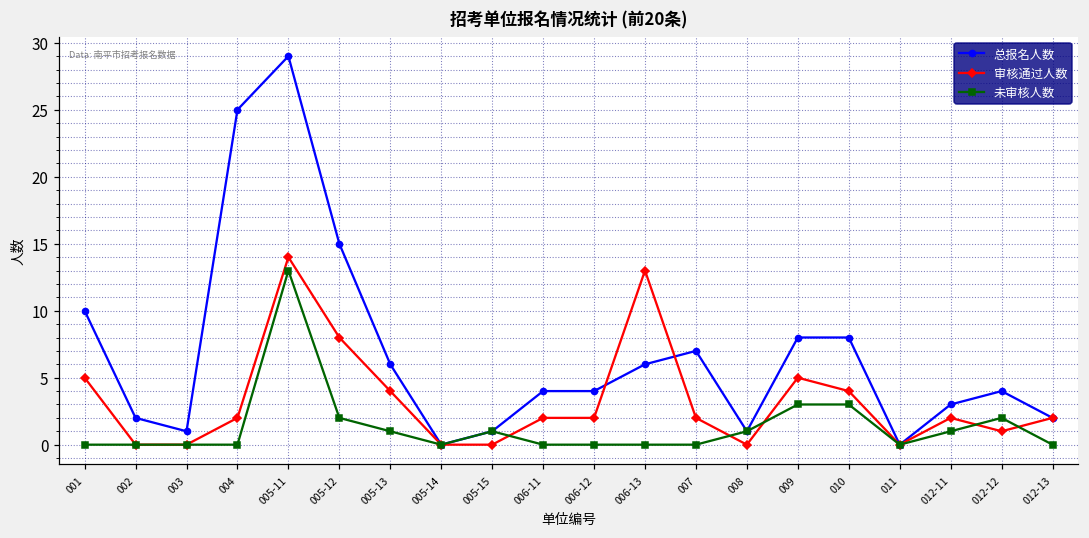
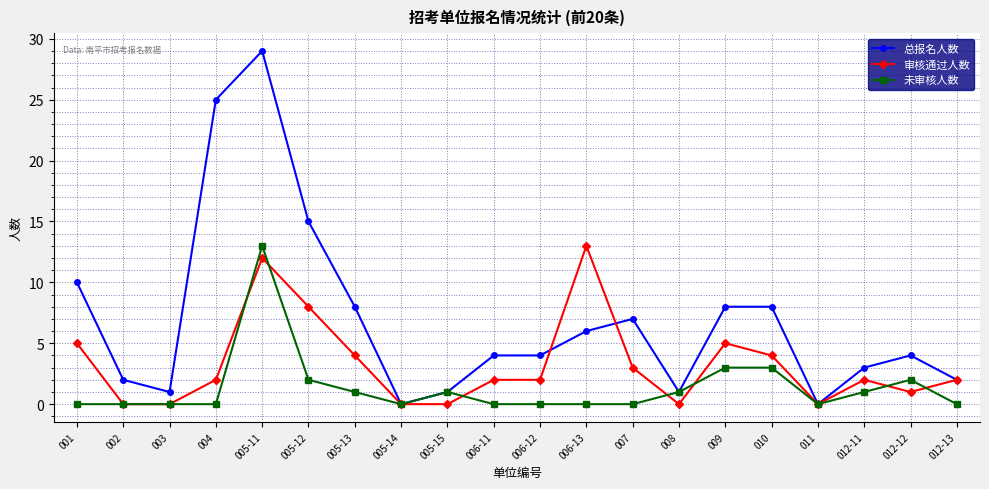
  {
    "总报名人数": {
      "001": 10,
      "002": 2,
      "003": 1,
      "004": 25,
      "005-11": 29,
      "005-12": 15,
-     "005-13": 6,
+     "005-13": 8,
      "006-11": 4,
      "006-12": 4,
      "006-13": 6,
      "007": 7,
      "009": 8,
      "010": 8,
      "012-11": 3,
      "012-12": 4
    },
    "审核通过人数": {
      "001": 5,
      "004": 2,
-     "005-11": 14,
+     "005-11": 12,
      "005-12": 8,
      "005-13": 4,
      "005-15": 0,
      "006-11": 2,
      "006-12": 2,
      "006-13": 13,
-     "007": 2,
+     "007": 3,
      "008": 0,
      "009": 5,
      "010": 4,
      "012-11": 2,
      "012-12": 1
    },
    "未审核人数": {
      "001": 0,
      "004": 0,
      "005-11": 13,
      "005-12": 2,
      "005-13": 1,
      "006-11": 0,
      "006-12": 0,
      "006-13": 0,
      "007": 0,
      "009": 3,
      "010": 3,
      "012-11": 1,
      "012-12": 2,
      "012-13": 0
    }
  }
